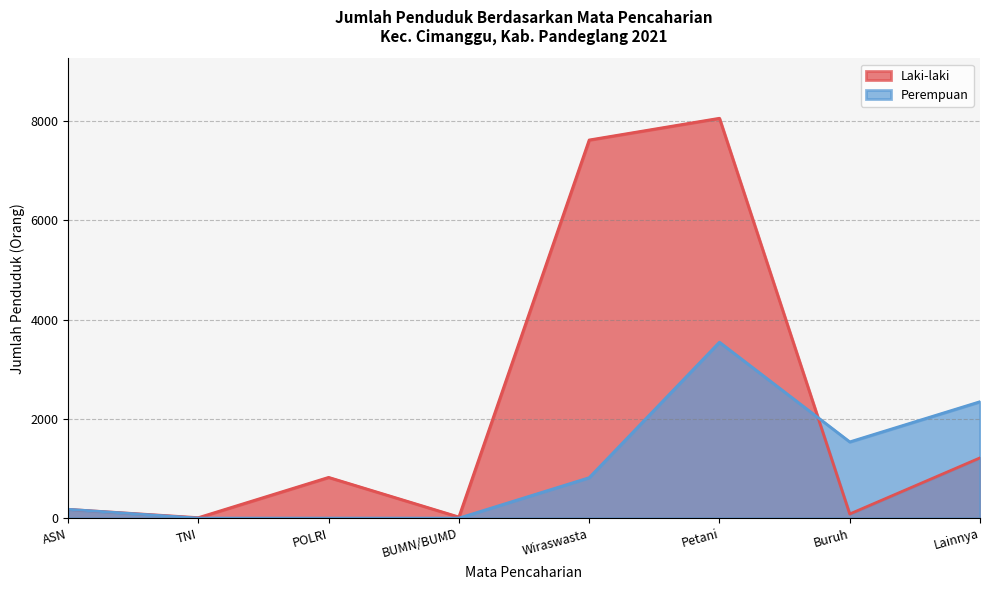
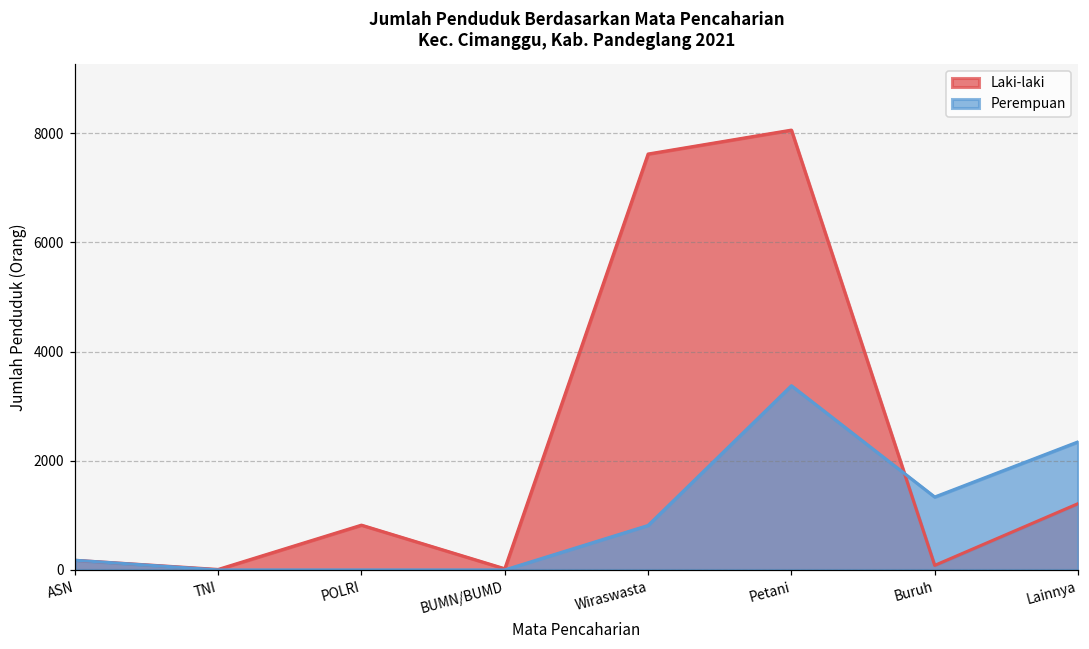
  {
    "Laki-laki": {
      "POLRI": 800,
      "Wiraswasta": 7600,
      "Petani": 8100,
      "Buruh": 100,
      "Lainnya": 1200
    },
    "Perempuan": {
      "POLRI": 0,
      "Wiraswasta": 800,
-     "Petani": 3500,
-     "Buruh": 1500,
+     "Petani": 3400,
+     "Buruh": 1300,
      "Lainnya": 2300
    }
  }
